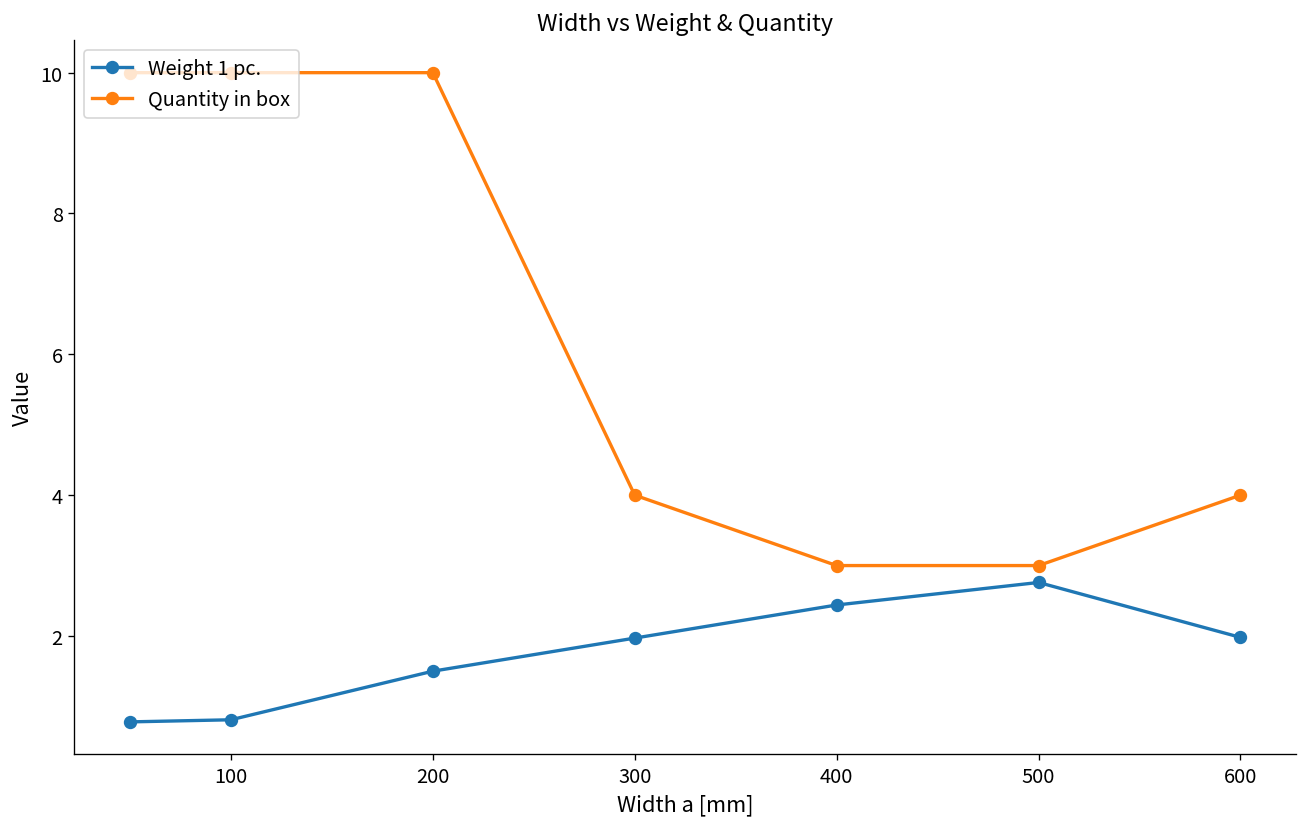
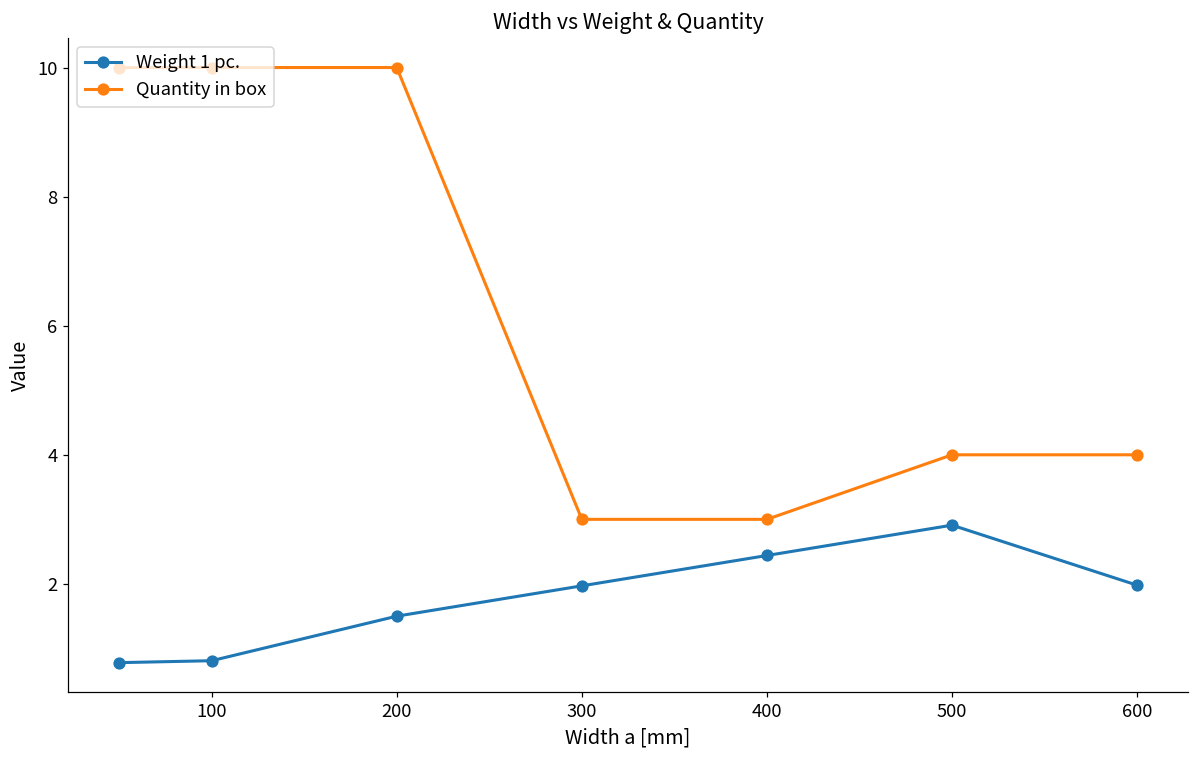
  {
    "Weight 1 pc.": {
      "100": 0.8,
      "200": 1.5,
      "300": 2.0,
      "400": 2.4,
-     "500": 2.8,
+     "500": 2.9,
      "600": 2.0
    },
    "Quantity in box": {
      "200": 10,
-     "300": 4,
+     "300": 3,
      "400": 3,
-     "500": 3,
+     "500": 4,
      "600": 4
    }
  }
